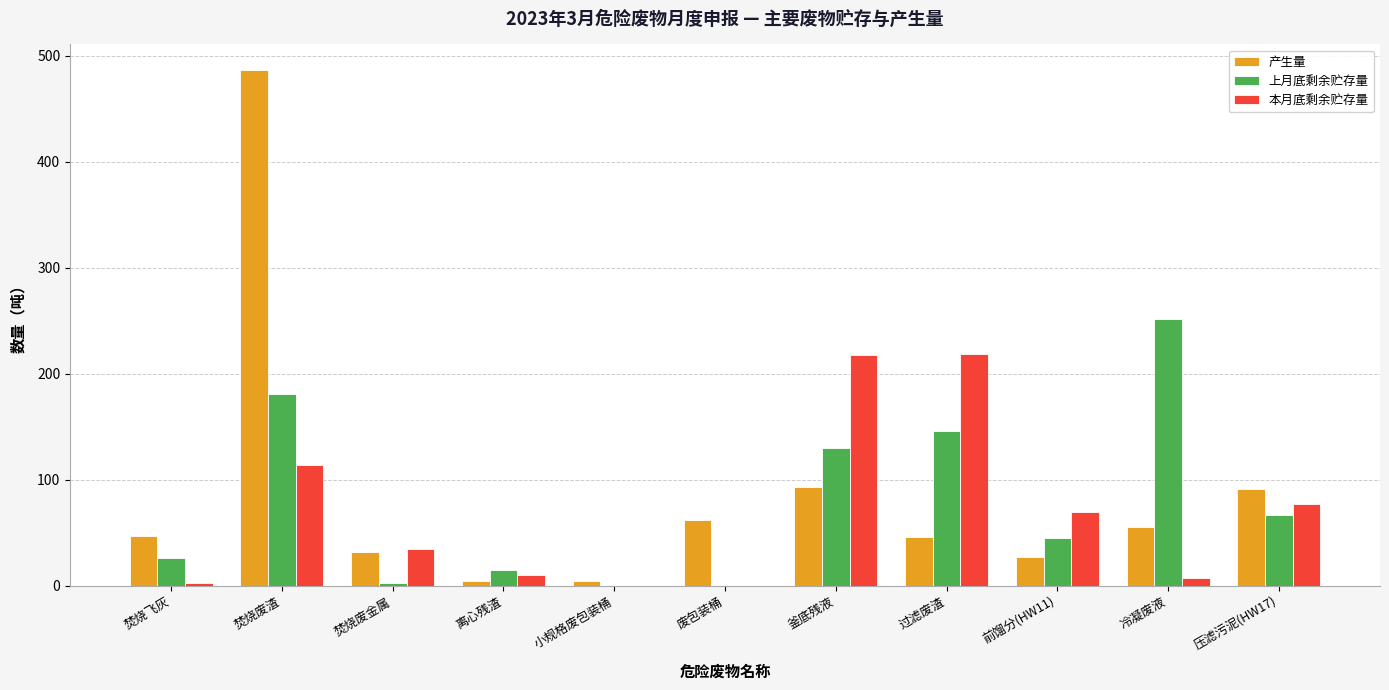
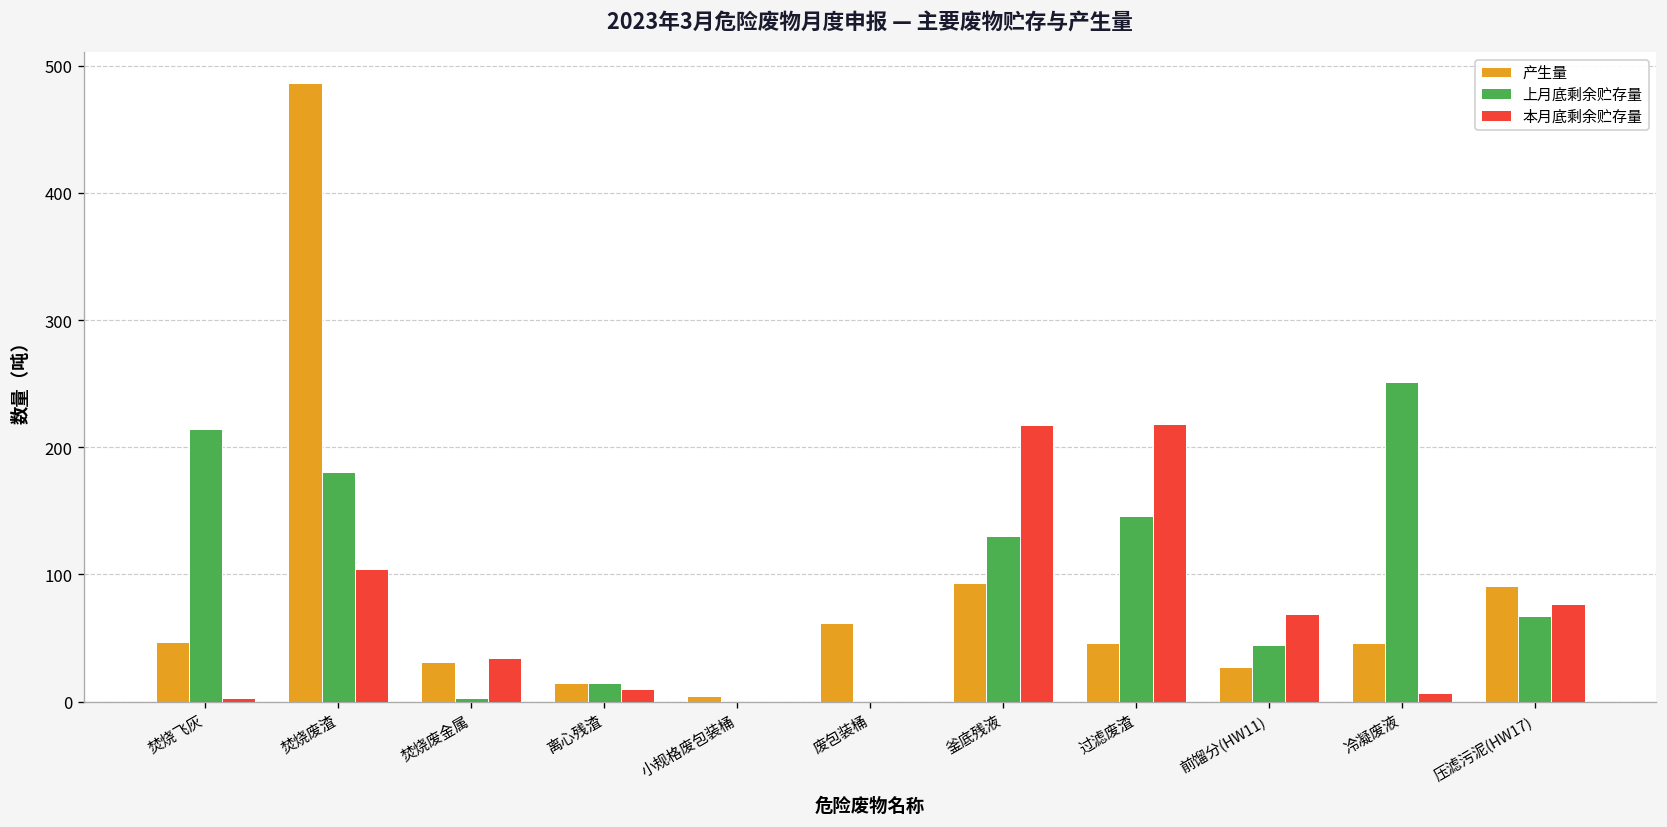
  {
    "产生量": {
      "焚烧飞灰": 47,
      "焚烧废渣": 486,
      "焚烧废金属": 31,
-     "离心残渣": 5,
+     "离心残渣": 15,
      "小规格废包装桶": 5,
      "废包装桶": 62,
      "釜底残液": 93,
      "过滤废渣": 46,
      "前馏分(HW11)": 27,
-     "冷凝废液": 55,
+     "冷凝废液": 46,
      "压滤污泥(HW17)": 91
    },
    "上月底剩余贮存量": {
-     "焚烧飞灰": 26,
+     "焚烧飞灰": 214,
      "焚烧废渣": 180,
      "焚烧废金属": 3,
      "离心残渣": 14,
      "小规格废包装桶": 0,
      "废包装桶": 0,
      "釜底残液": 130,
      "过滤废渣": 146,
      "前馏分(HW11)": 45,
      "冷凝废液": 251,
      "压滤污泥(HW17)": 67
    },
    "本月底剩余贮存量": {
      "焚烧飞灰": 3,
-     "焚烧废渣": 114,
+     "焚烧废渣": 104,
      "焚烧废金属": 34,
      "离心残渣": 10,
      "小规格废包装桶": 0,
      "废包装桶": 0,
      "釜底残液": 218,
      "过滤废渣": 218,
      "前馏分(HW11)": 69,
      "冷凝废液": 7,
      "压滤污泥(HW17)": 77
    }
  }
